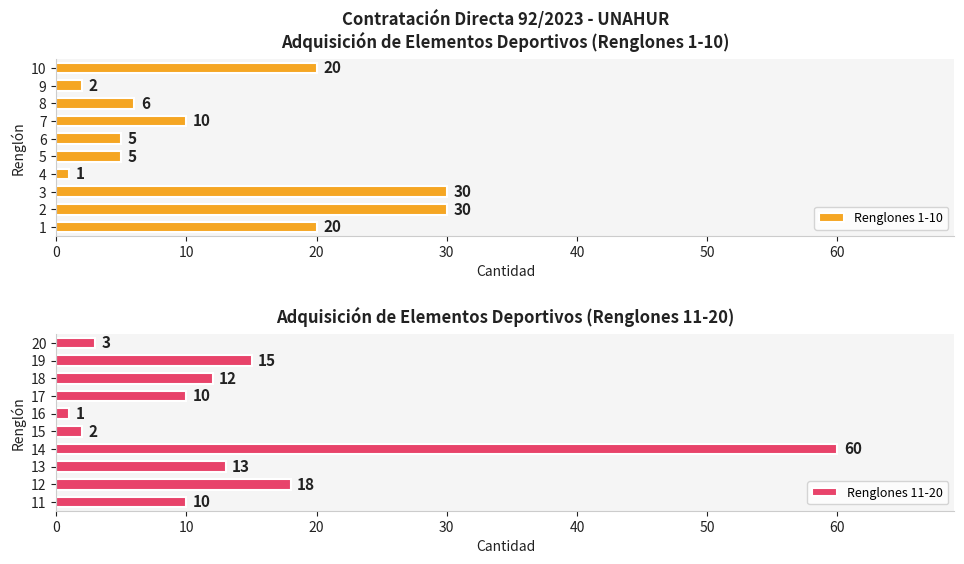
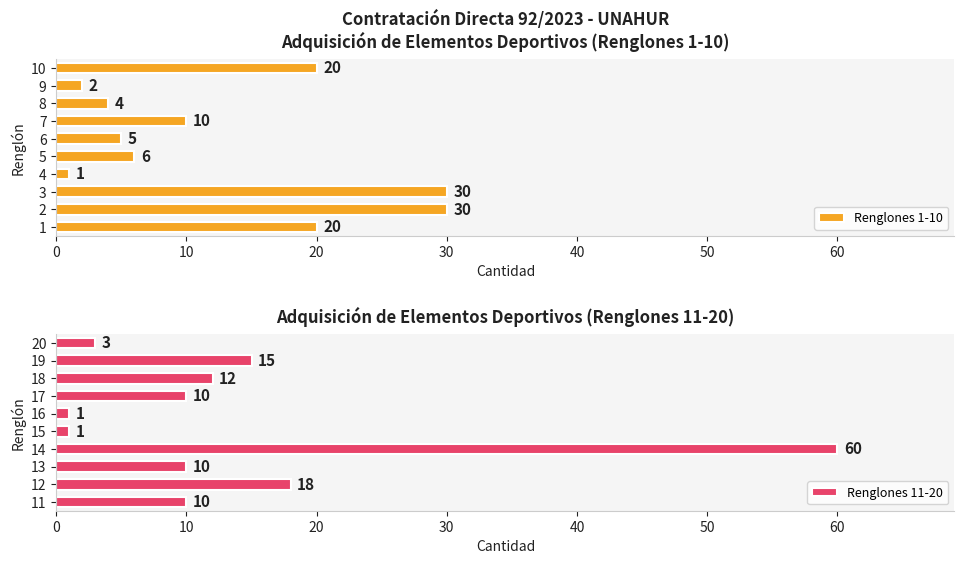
  {
    "Contratación Directa 92/2023 - UNAHUR Adquisición de Elementos Deportivos (Renglones 1-10)": {
      "10": 20,
      "9": 2,
-     "8": 6,
+     "8": 4,
      "7": 10,
      "6": 5,
-     "5": 5,
+     "5": 6,
      "4": 1,
      "3": 30,
      "2": 30,
      "1": 20
    },
    "Adquisición de Elementos Deportivos (Renglones 11-20)": {
      "20": 3,
      "19": 15,
      "18": 12,
      "17": 10,
      "16": 1,
-     "15": 2,
+     "15": 1,
      "14": 60,
-     "13": 13,
+     "13": 10,
      "12": 18,
      "11": 10
    }
  }
